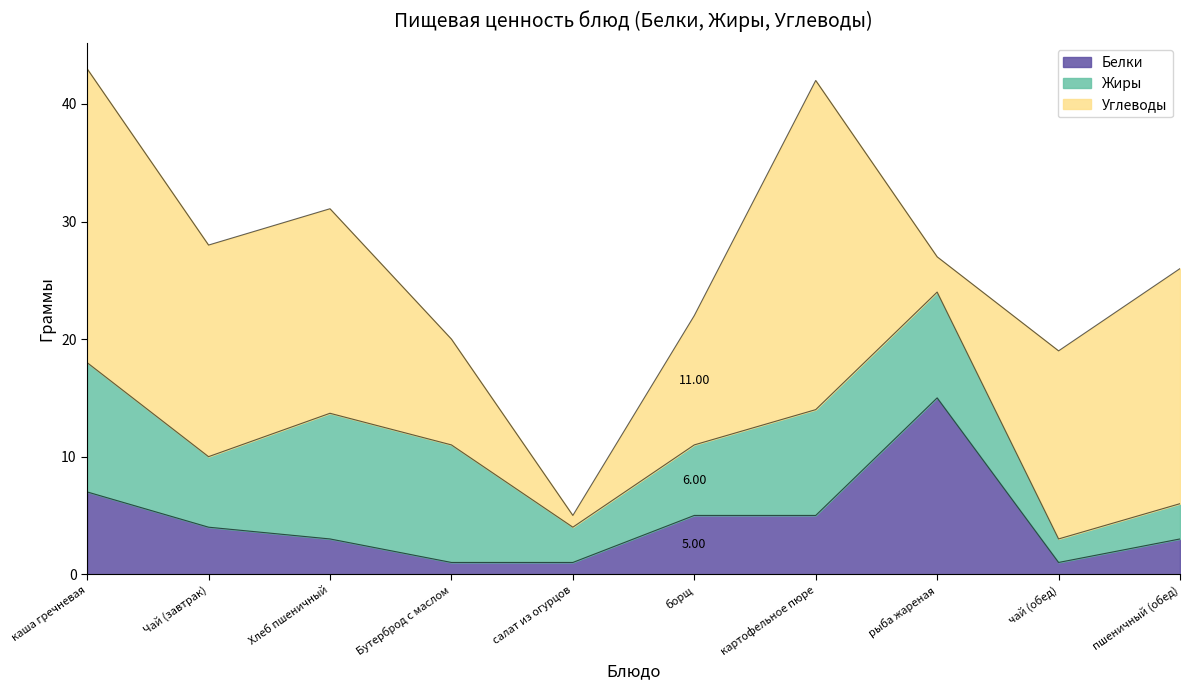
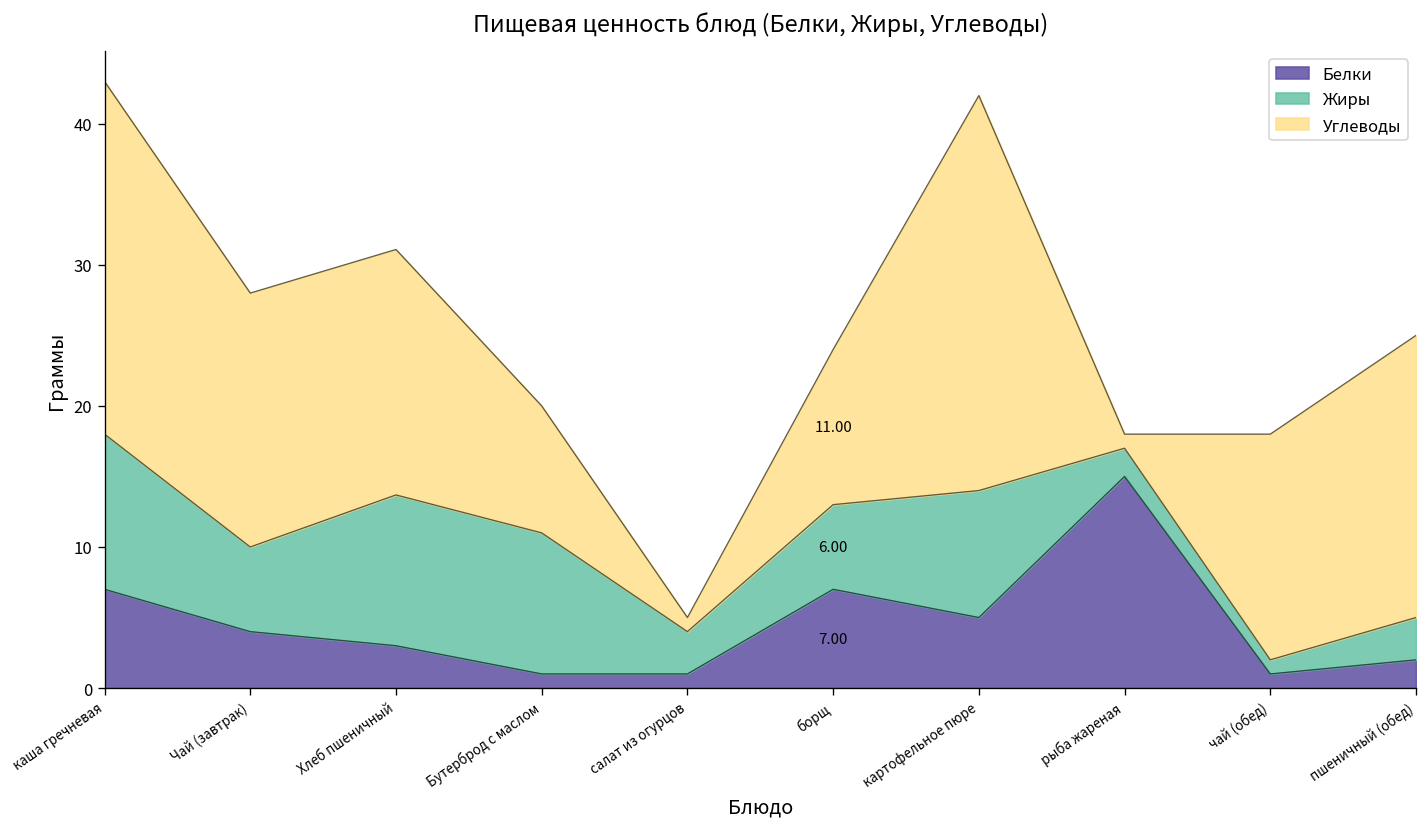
  {
    "Белки": {
-     "борщ": 5.00,
-     "пшеничный (обед)": 3
+     "борщ": 7.00,
+     "пшеничный (обед)": 2
    },
    "Жиры": {
      "каша гречневая": 11,
      "Чай (завтрак)": 6,
      "Хлеб пшеничный": 10.7,
      "Бутерброд с маслом": 10,
      "салат из огурцов": 3,
      "картофельное пюре": 9,
-     "рыба жареная": 9,
-     "чай (обед)": 2,
+     "рыба жареная": 2,
+     "чай (обед)": 1,
      "пшеничный (обед)": 3
    },
    "Углеводы": {
      "каша гречневая": 25,
      "Чай (завтрак)": 18,
      "Хлеб пшеничный": 17.4,
      "Бутерброд с маслом": 9,
      "салат из огурцов": 1,
      "борщ": 11,
      "картофельное пюре": 28,
-     "рыба жареная": 3,
+     "рыба жареная": 1,
      "чай (обед)": 16,
      "пшеничный (обед)": 20
    }
  }
